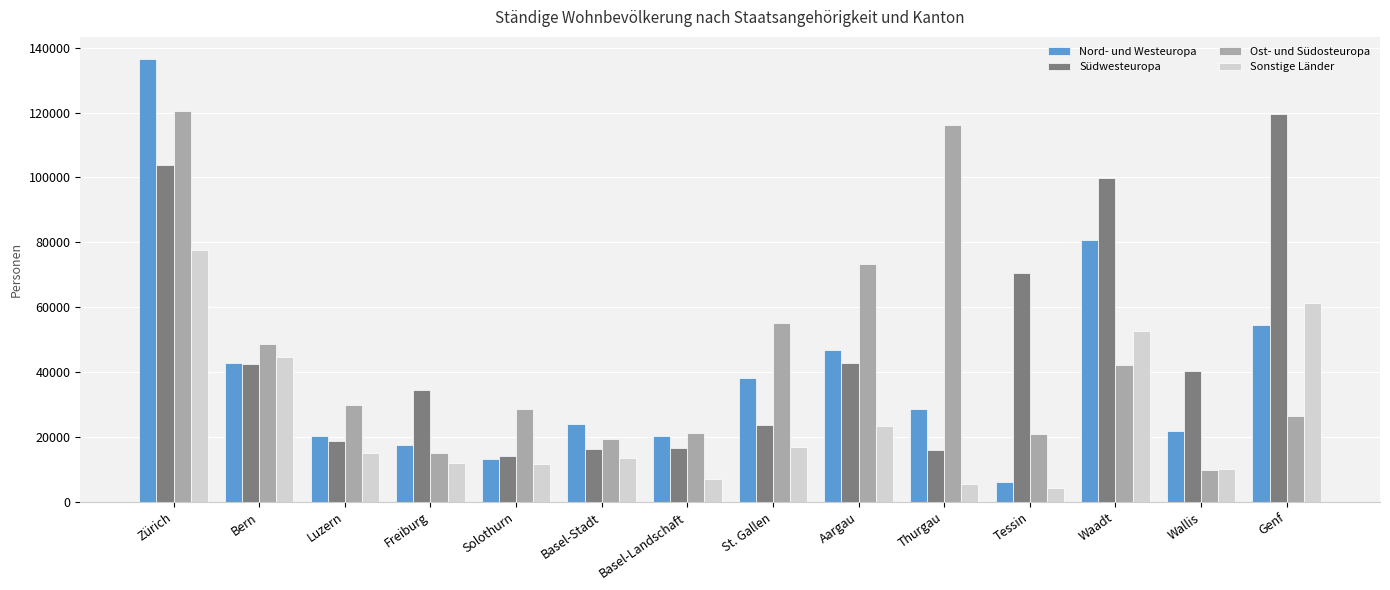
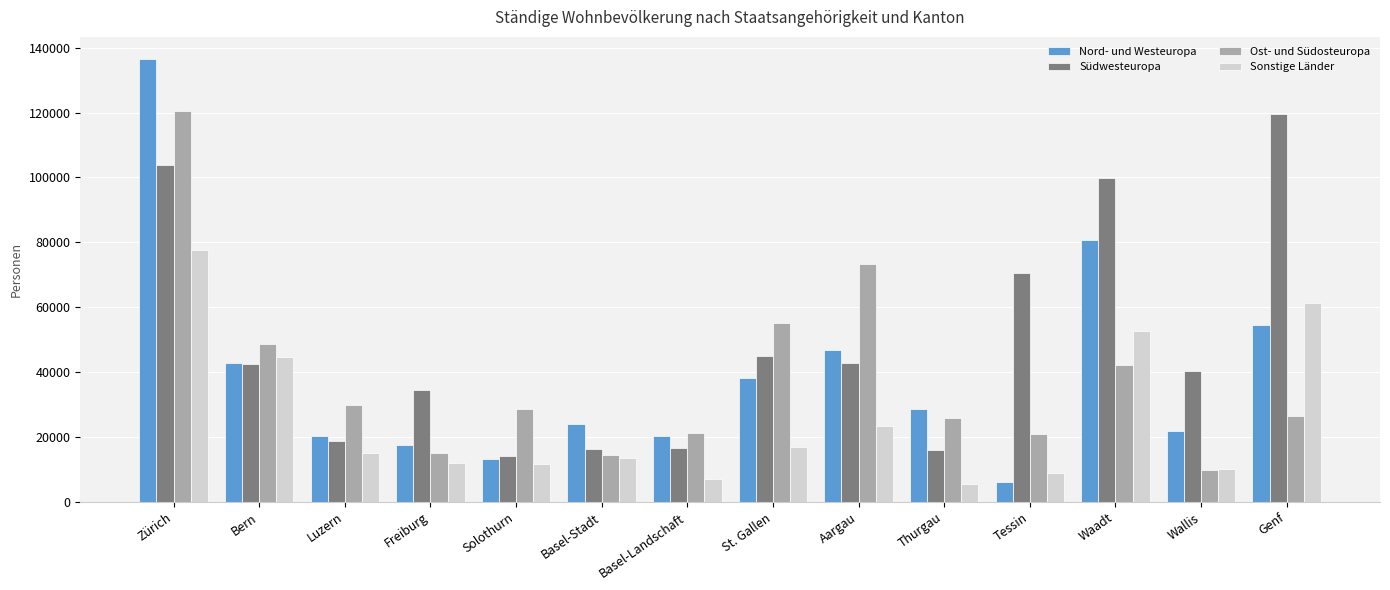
  {
    "Nord- und Westeuropa": {
      "Zürich": 137000,
      "Bern": 43000,
      "Luzern": 20000,
      "Freiburg": 18000,
      "Solothurn": 13000,
      "Basel-Stadt": 24000,
      "Basel-Landschaft": 20000,
      "St. Gallen": 38000,
      "Aargau": 47000,
      "Thurgau": 29000,
      "Tessin": 6000,
      "Waadt": 81000,
      "Wallis": 22000,
      "Genf": 55000
    },
    "Südwesteuropa": {
      "Zürich": 104000,
      "Bern": 43000,
      "Luzern": 19000,
      "Freiburg": 34000,
      "Solothurn": 14000,
      "Basel-Stadt": 16000,
      "Basel-Landschaft": 16000,
-     "St. Gallen": 24000,
+     "St. Gallen": 45000,
      "Aargau": 43000,
      "Thurgau": 16000,
      "Tessin": 70000,
      "Waadt": 100000,
      "Wallis": 40000,
      "Genf": 120000
    },
    "Ost- und Südosteuropa": {
      "Zürich": 120000,
      "Bern": 49000,
      "Luzern": 30000,
      "Freiburg": 15000,
      "Solothurn": 29000,
-     "Basel-Stadt": 20000,
+     "Basel-Stadt": 15000,
      "Basel-Landschaft": 21000,
      "St. Gallen": 55000,
      "Aargau": 73000,
-     "Thurgau": 116000,
+     "Thurgau": 26000,
      "Tessin": 21000,
      "Waadt": 42000,
      "Wallis": 10000,
      "Genf": 26000
    },
    "Sonstige Länder": {
      "Zürich": 78000,
      "Bern": 45000,
      "Luzern": 15000,
      "Freiburg": 12000,
      "Solothurn": 12000,
      "Basel-Stadt": 14000,
      "Basel-Landschaft": 7000,
      "St. Gallen": 17000,
      "Aargau": 23000,
      "Thurgau": 5000,
-     "Tessin": 4000,
+     "Tessin": 9000,
      "Waadt": 53000,
      "Wallis": 10000,
      "Genf": 61000
    }
  }
